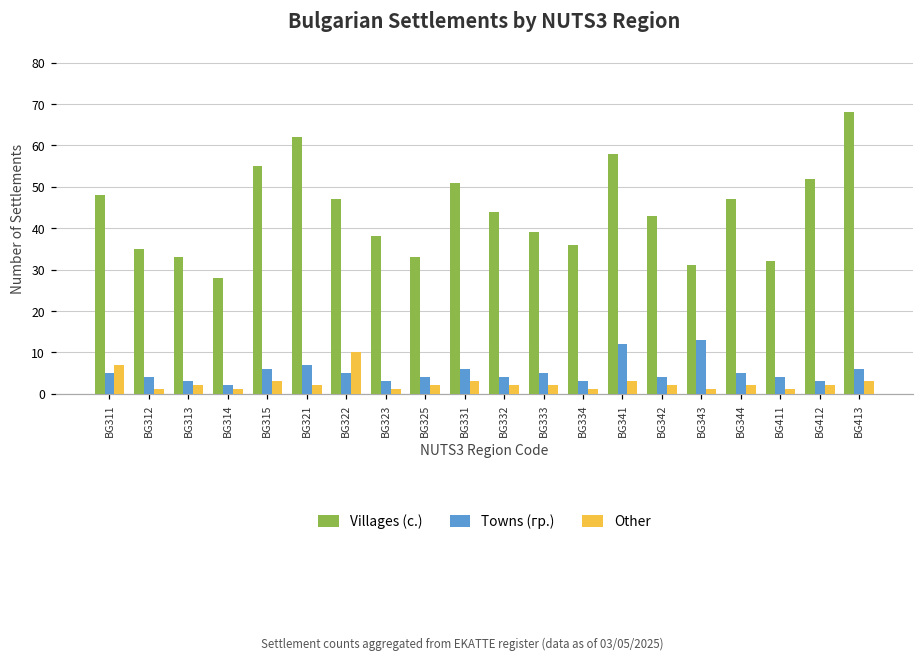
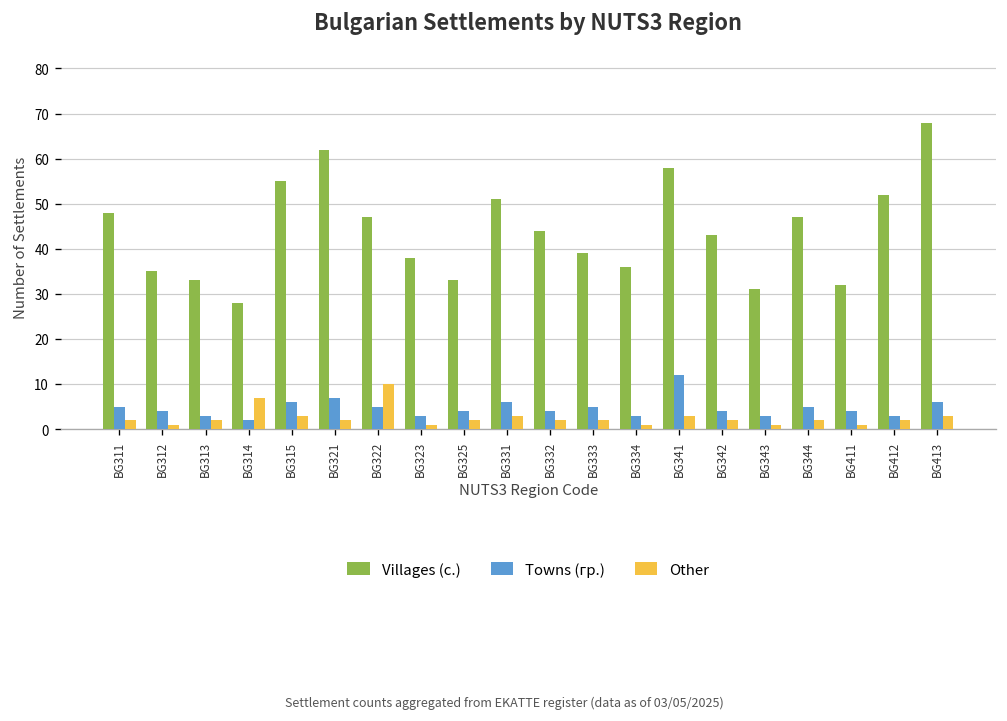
  {
    "Villages (с.)": {
      "BG311": 48,
      "BG312": 35,
      "BG313": 33,
      "BG314": 28,
      "BG315": 55,
      "BG321": 62,
      "BG322": 47,
      "BG323": 38,
      "BG325": 33,
      "BG331": 51,
      "BG332": 44,
      "BG333": 39,
      "BG334": 36,
      "BG341": 58,
      "BG342": 43,
      "BG343": 31,
      "BG344": 47,
      "BG411": 32,
      "BG412": 52,
      "BG413": 68
    },
    "Towns (гр.)": {
      "BG311": 5,
      "BG312": 4,
      "BG313": 3,
      "BG314": 2,
      "BG315": 6,
      "BG321": 7,
      "BG322": 5,
      "BG323": 3,
      "BG325": 4,
      "BG331": 6,
      "BG332": 4,
      "BG333": 5,
      "BG334": 3,
      "BG341": 12,
      "BG342": 4,
-     "BG343": 13,
+     "BG343": 3,
      "BG344": 5,
      "BG411": 4,
      "BG412": 3,
      "BG413": 6
    },
    "Other": {
-     "BG311": 7,
+     "BG311": 2,
      "BG312": 1,
      "BG313": 2,
-     "BG314": 1,
+     "BG314": 7,
      "BG315": 3,
      "BG321": 2,
      "BG322": 10,
      "BG323": 1,
      "BG325": 2,
      "BG331": 3,
      "BG332": 2,
      "BG333": 2,
      "BG334": 1,
      "BG341": 3,
      "BG342": 2,
      "BG343": 1,
      "BG344": 2,
      "BG411": 1,
      "BG412": 2,
      "BG413": 3
    }
  }
